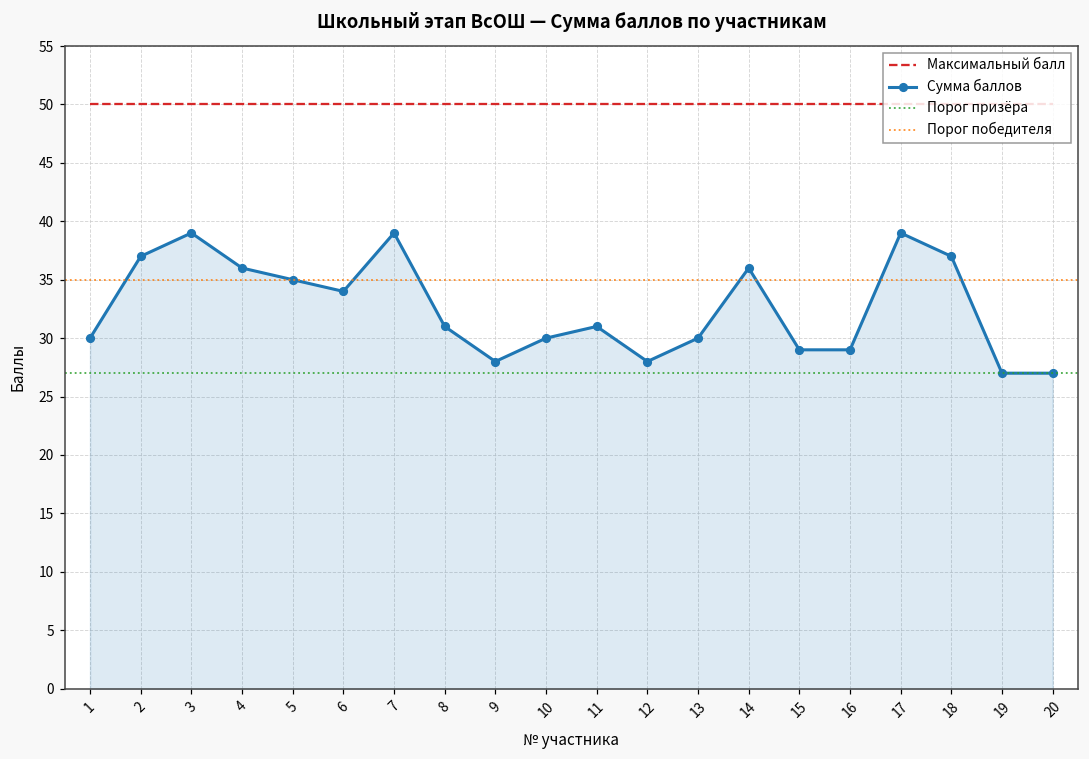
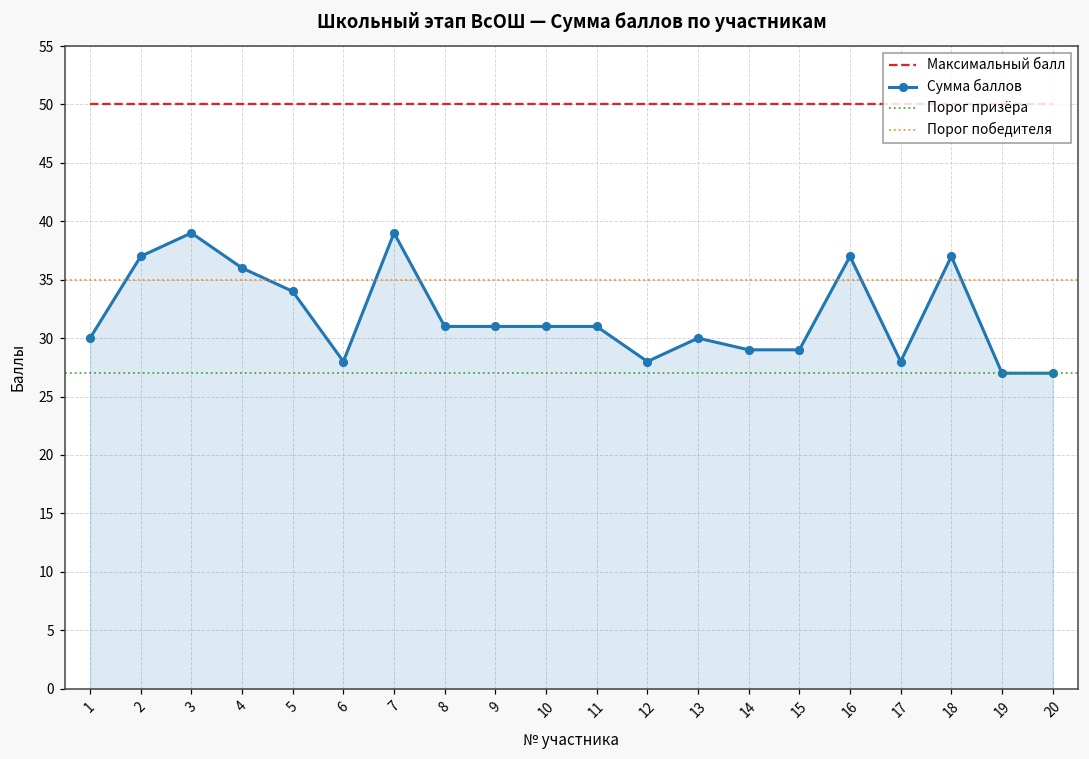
  {
    "Максимальный балл": {
      "1": 50,
      "2": 50,
      "3": 50,
      "4": 50,
      "5": 50,
      "6": 50,
      "7": 50,
      "8": 50,
      "9": 50,
      "10": 50,
      "11": 50,
      "12": 50,
      "13": 50,
      "14": 50,
      "15": 50,
      "16": 50
    },
    "Сумма баллов": {
      "1": 30,
      "2": 37,
      "3": 39,
      "4": 36,
-     "5": 35,
-     "6": 34,
+     "5": 34,
+     "6": 28,
      "7": 39,
      "8": 31,
-     "9": 28,
-     "10": 30,
+     "9": 31,
+     "10": 31,
      "11": 31,
      "12": 28,
      "13": 30,
-     "14": 36,
+     "14": 29,
      "15": 29,
-     "16": 29,
-     "17": 39,
+     "16": 37,
+     "17": 28,
      "18": 37,
      "19": 27,
      "20": 27
    }
  }
